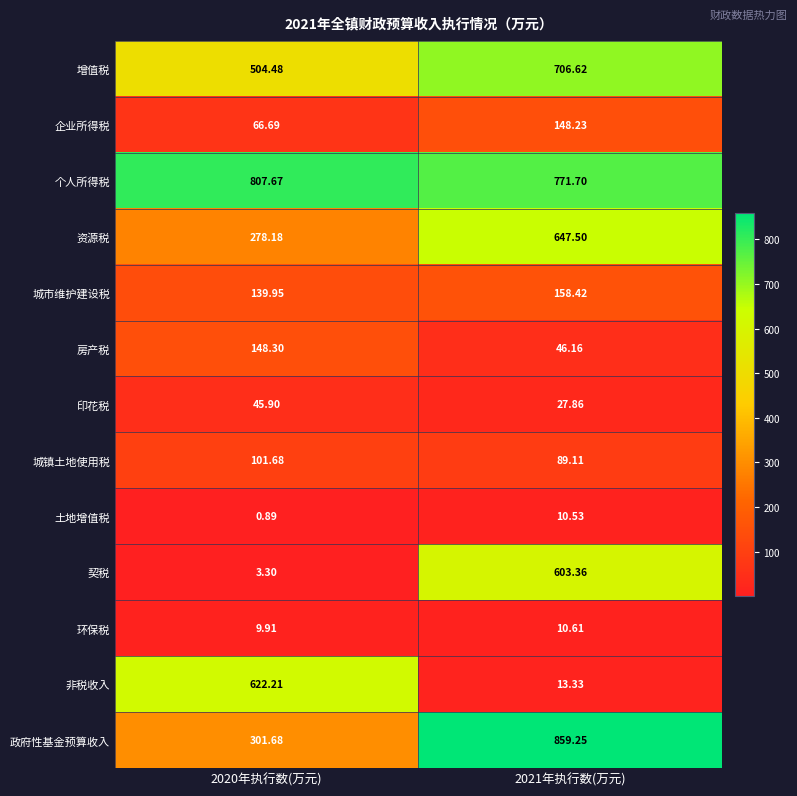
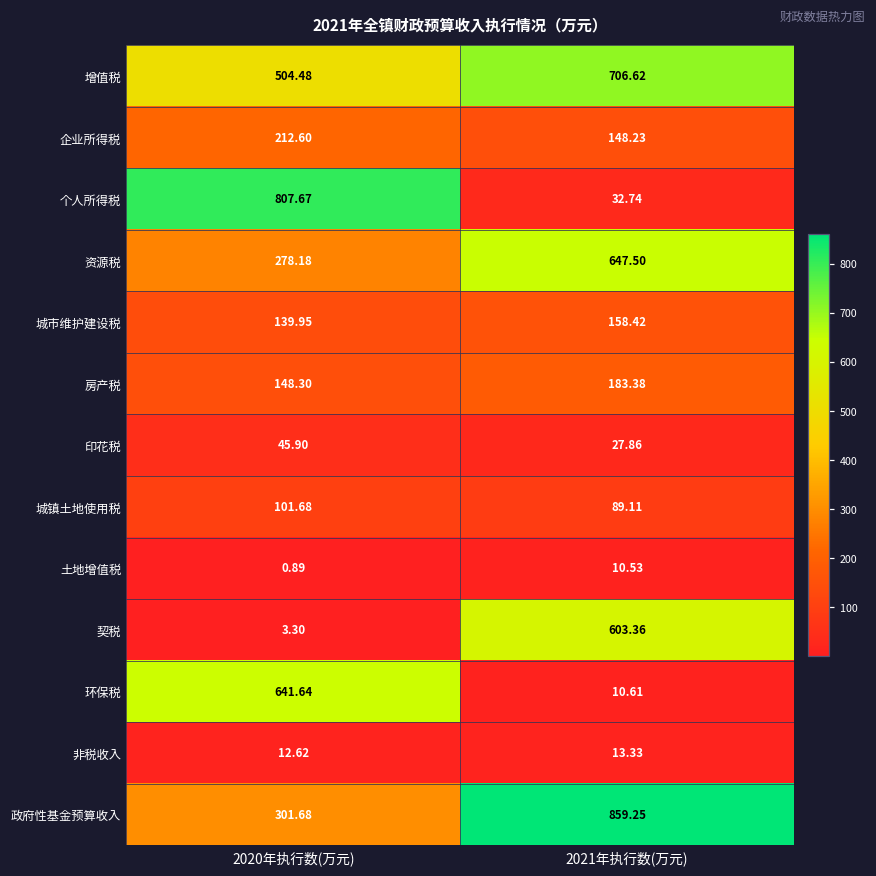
  {
    "增值税": {
      "2020年执行数(万元)": 504.48,
      "2021年执行数(万元)": 706.62
    },
    "企业所得税": {
-     "2020年执行数(万元)": 66.69,
+     "2020年执行数(万元)": 212.60,
      "2021年执行数(万元)": 148.23
    },
    "个人所得税": {
      "2020年执行数(万元)": 807.67,
-     "2021年执行数(万元)": 771.70
+     "2021年执行数(万元)": 32.74
    },
    "资源税": {
      "2020年执行数(万元)": 278.18,
      "2021年执行数(万元)": 647.50
    },
    "城市维护建设税": {
      "2020年执行数(万元)": 139.95,
      "2021年执行数(万元)": 158.42
    },
    "房产税": {
      "2020年执行数(万元)": 148.30,
-     "2021年执行数(万元)": 46.16
+     "2021年执行数(万元)": 183.38
    },
    "印花税": {
      "2020年执行数(万元)": 45.90,
      "2021年执行数(万元)": 27.86
    },
    "城镇土地使用税": {
      "2020年执行数(万元)": 101.68,
      "2021年执行数(万元)": 89.11
    },
    "土地增值税": {
      "2020年执行数(万元)": 0.89,
      "2021年执行数(万元)": 10.53
    },
    "契税": {
      "2020年执行数(万元)": 3.30,
      "2021年执行数(万元)": 603.36
    },
    "环保税": {
-     "2020年执行数(万元)": 9.91,
+     "2020年执行数(万元)": 641.64,
      "2021年执行数(万元)": 10.61
    },
    "非税收入": {
-     "2020年执行数(万元)": 622.21,
+     "2020年执行数(万元)": 12.62,
      "2021年执行数(万元)": 13.33
    },
    "政府性基金预算收入": {
      "2020年执行数(万元)": 301.68,
      "2021年执行数(万元)": 859.25
    }
  }
